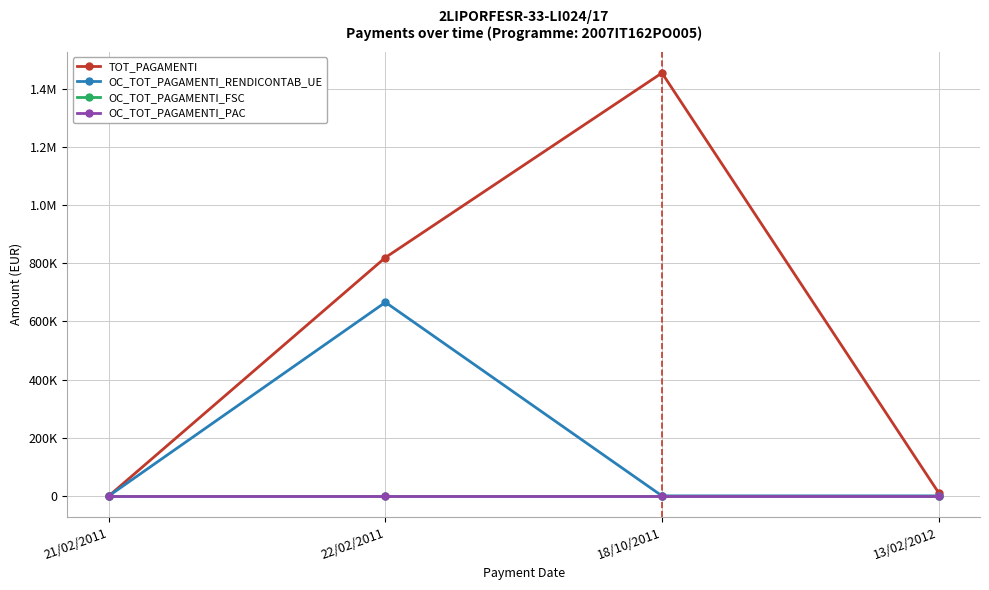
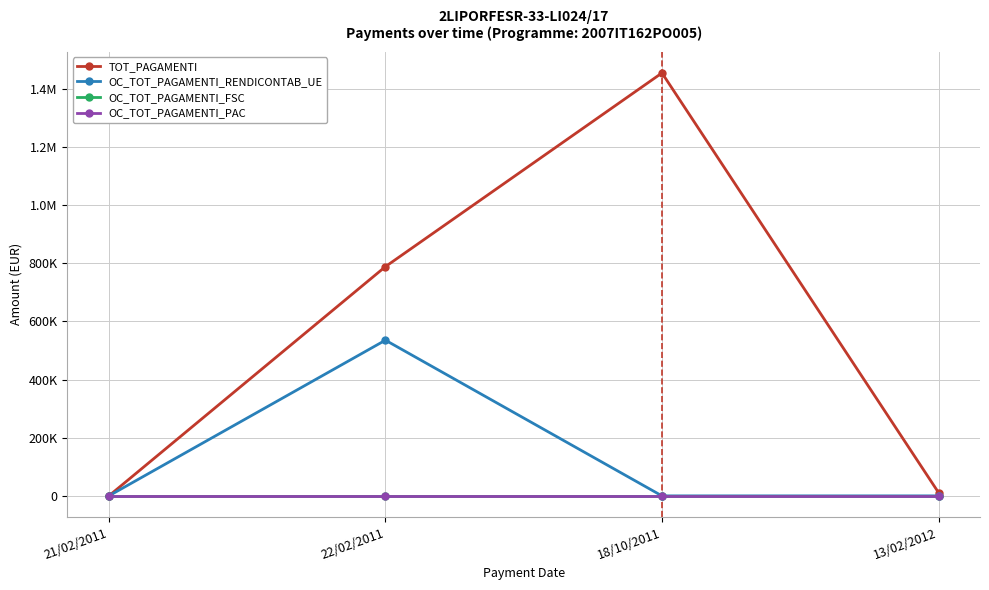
  {
    "TOT_PAGAMENTI": {
-     "22/02/2011": 820000,
+     "22/02/2011": 790000,
      "18/10/2011": 1450000,
      "13/02/2012": 10000
    },
    "OC_TOT_PAGAMENTI_RENDICONTAB_UE": {
-     "22/02/2011": 670000
+     "22/02/2011": 540000
    },
    "OC_TOT_PAGAMENTI_PAC": {
      "22/02/2011": 0
    }
  }
